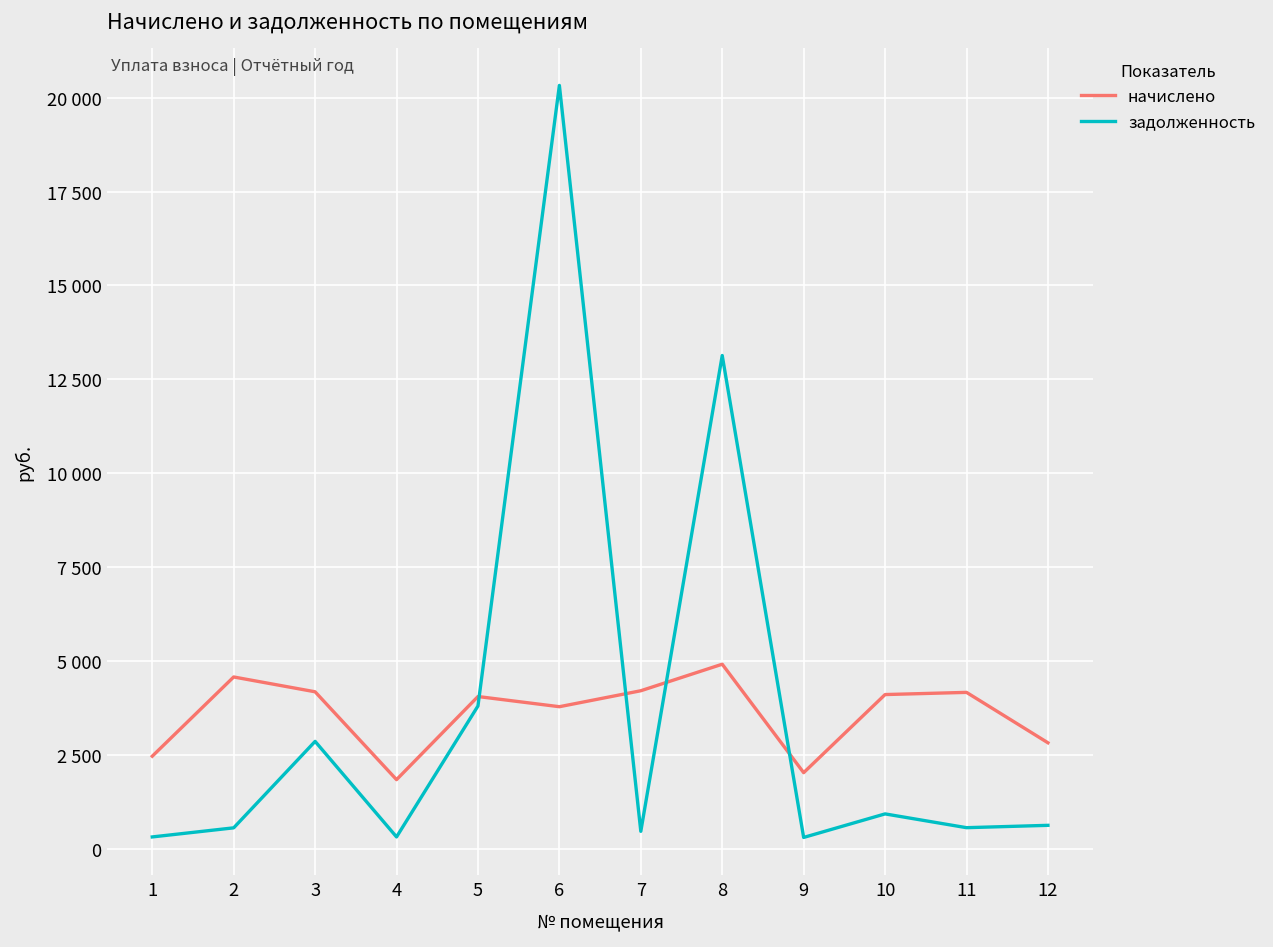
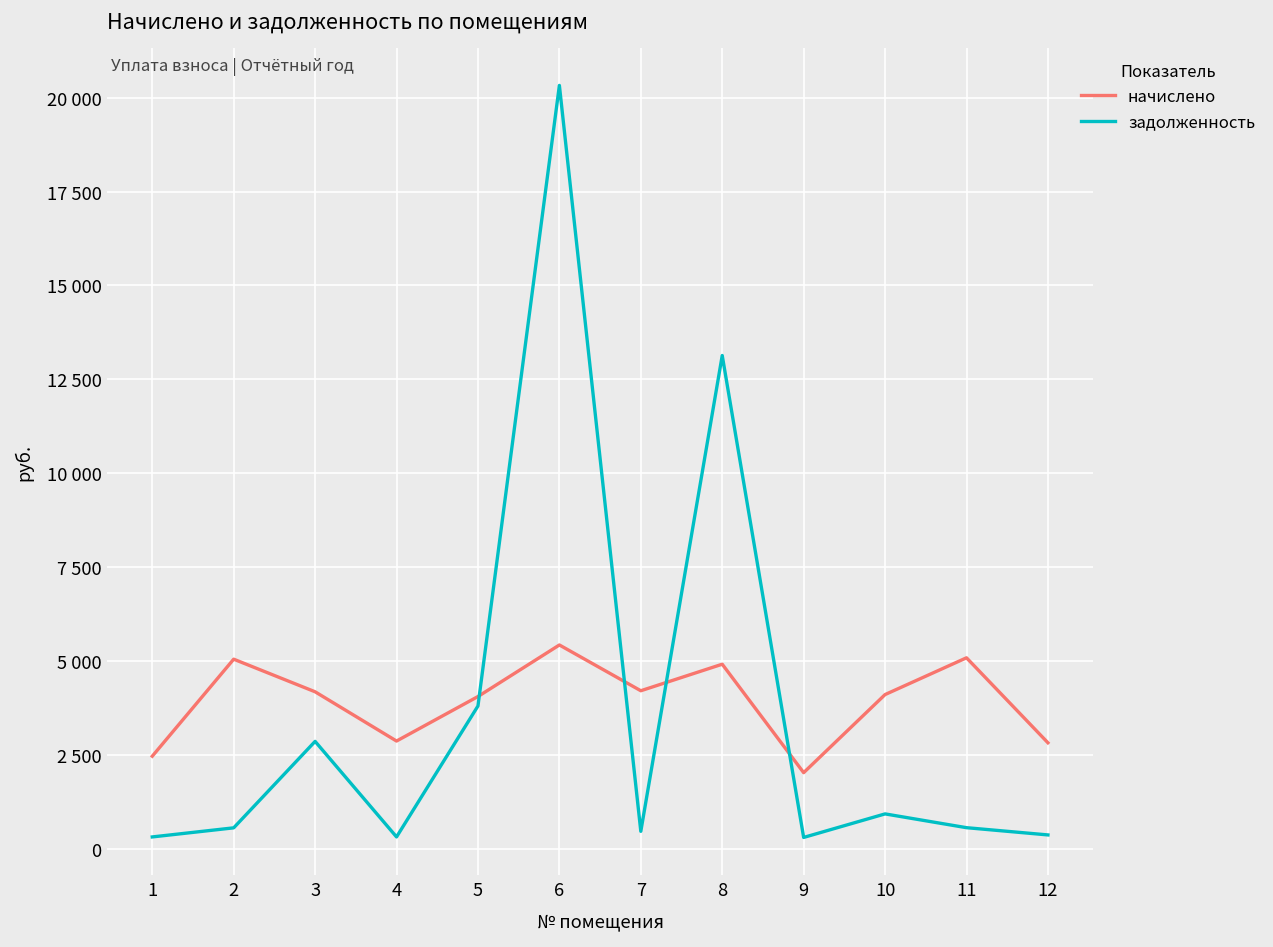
  {
    "начислено": {
      "1": 2500,
-     "2": 4600,
+     "2": 5100,
      "3": 4200,
-     "4": 1800,
+     "4": 2900,
      "5": 4100,
-     "6": 3800,
+     "6": 5400,
      "7": 4200,
      "8": 4900,
      "9": 2000,
      "10": 4100,
-     "11": 4200,
+     "11": 5100,
      "12": 2800
    },
    "задолженность": {
      "1": 300,
      "2": 600,
      "3": 2900,
      "4": 300,
      "5": 3800,
      "6": 20300,
      "7": 500,
      "8": 13100,
      "9": 300,
      "10": 900,
      "11": 600,
-     "12": 600
+     "12": 400
    }
  }
